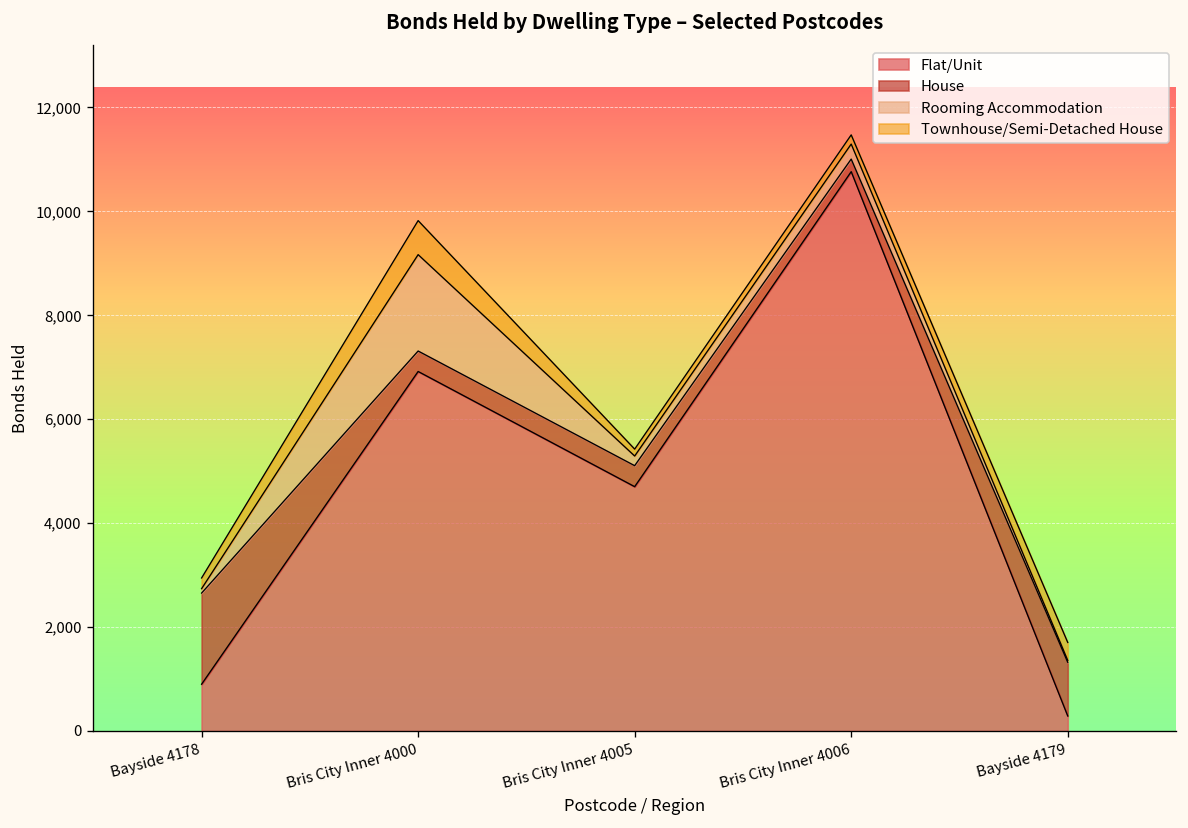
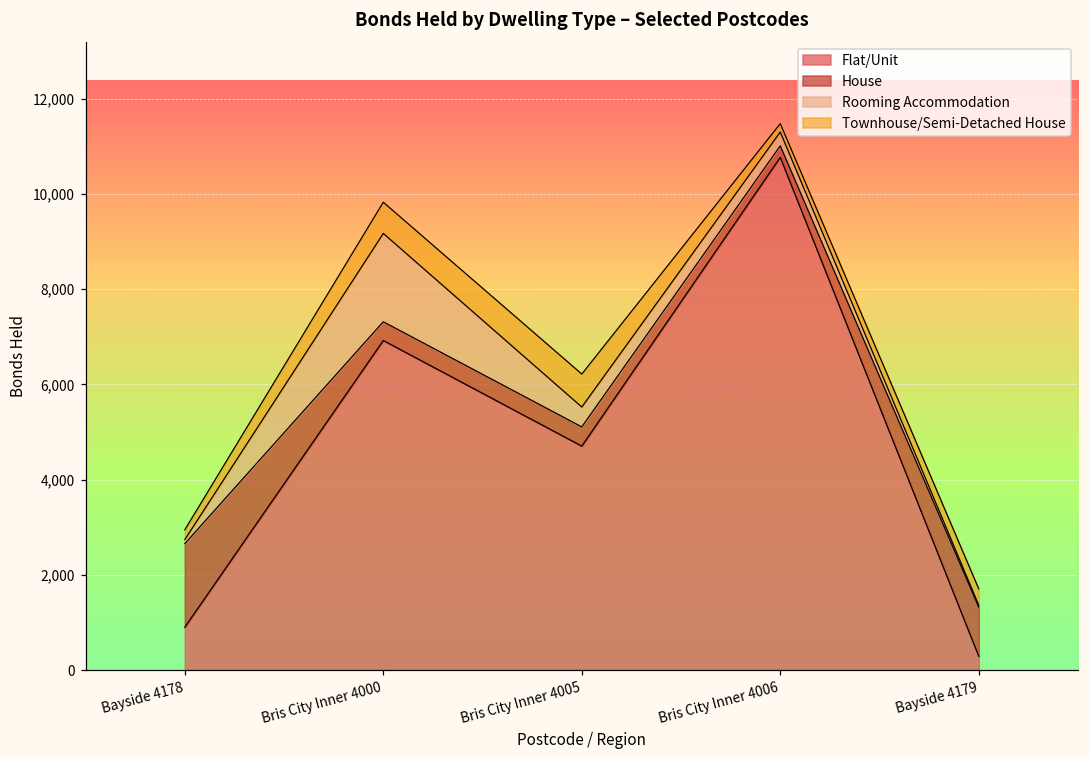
  {
    "Rooming Accommodation": {
      "Bayside 4178": "100",
      "Bris City Inner 4000": "1,900",
-     "Bris City Inner 4005": "200",
+     "Bris City Inner 4005": "400",
      "Bris City Inner 4006": "300"
    },
    "Townhouse/Semi-Detached House": {
      "Bayside 4178": "200",
      "Bris City Inner 4000": "700",
-     "Bris City Inner 4005": "100",
+     "Bris City Inner 4005": "700",
      "Bris City Inner 4006": "200",
      "Bayside 4179": "300"
    }
  }
